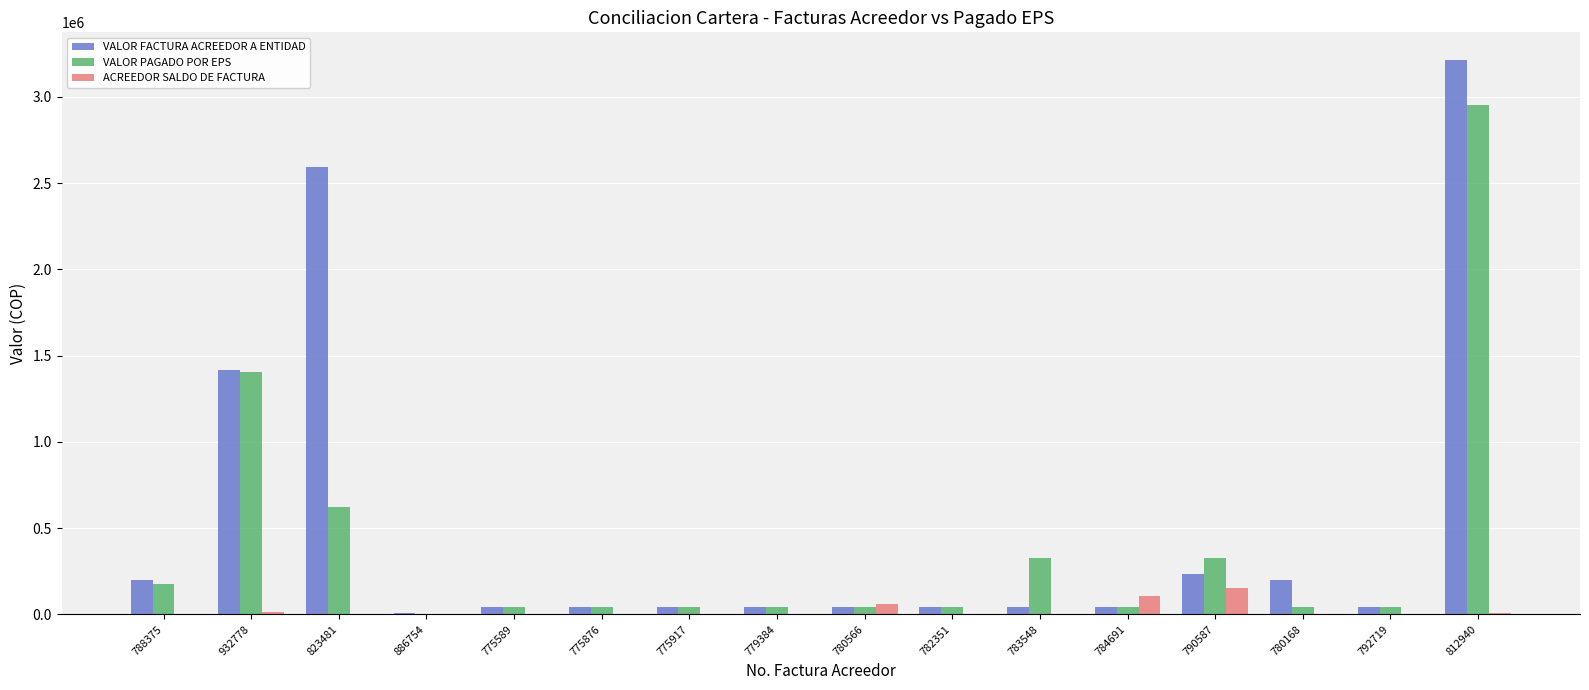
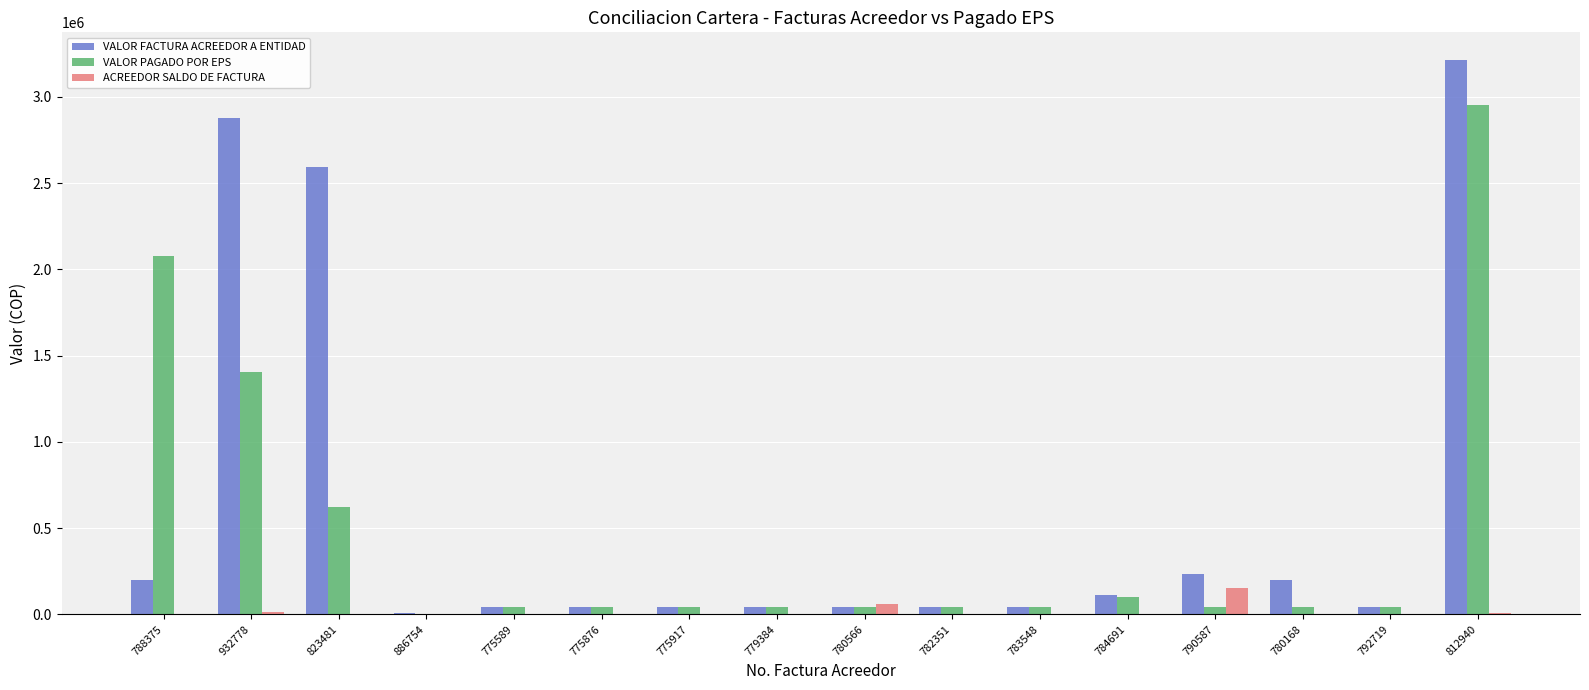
  {
    "VALOR FACTURA ACREEDOR A ENTIDAD": {
      "788375": 200000,
-     "932778": 1410000,
+     "932778": 2880000,
      "823481": 2590000,
      "775589": 50000,
      "775876": 50000,
      "775917": 50000,
      "779384": 50000,
      "780566": 50000,
      "782351": 50000,
      "783548": 50000,
-     "784691": 50000,
+     "784691": 120000,
      "790587": 230000,
      "780168": 200000,
      "792719": 50000,
      "812940": 3210000
    },
    "VALOR PAGADO POR EPS": {
-     "788375": 180000,
+     "788375": 2080000,
      "932778": 1400000,
      "823481": 620000,
      "775589": 40000,
      "775876": 40000,
      "775917": 40000,
      "779384": 40000,
      "780566": 40000,
      "782351": 40000,
-     "783548": 320000,
-     "784691": 40000,
-     "790587": 330000,
+     "783548": 40000,
+     "784691": 100000,
+     "790587": 40000,
      "780168": 40000,
      "792719": 40000,
      "812940": 2960000
    },
    "ACREEDOR SALDO DE FACTURA": {
      "780566": 60000,
-     "784691": 110000,
+     "784691": 0,
      "790587": 150000
    }
  }
